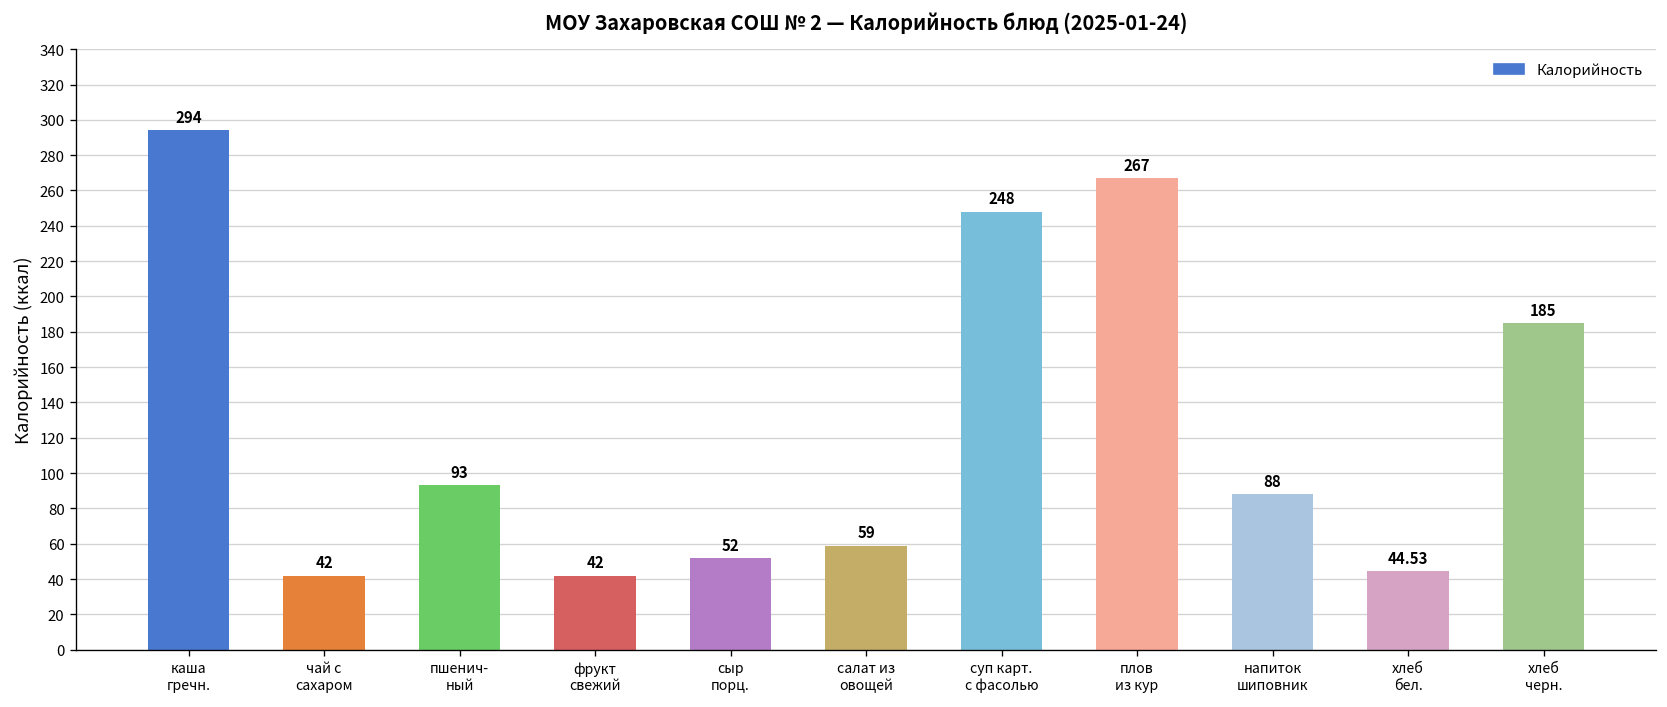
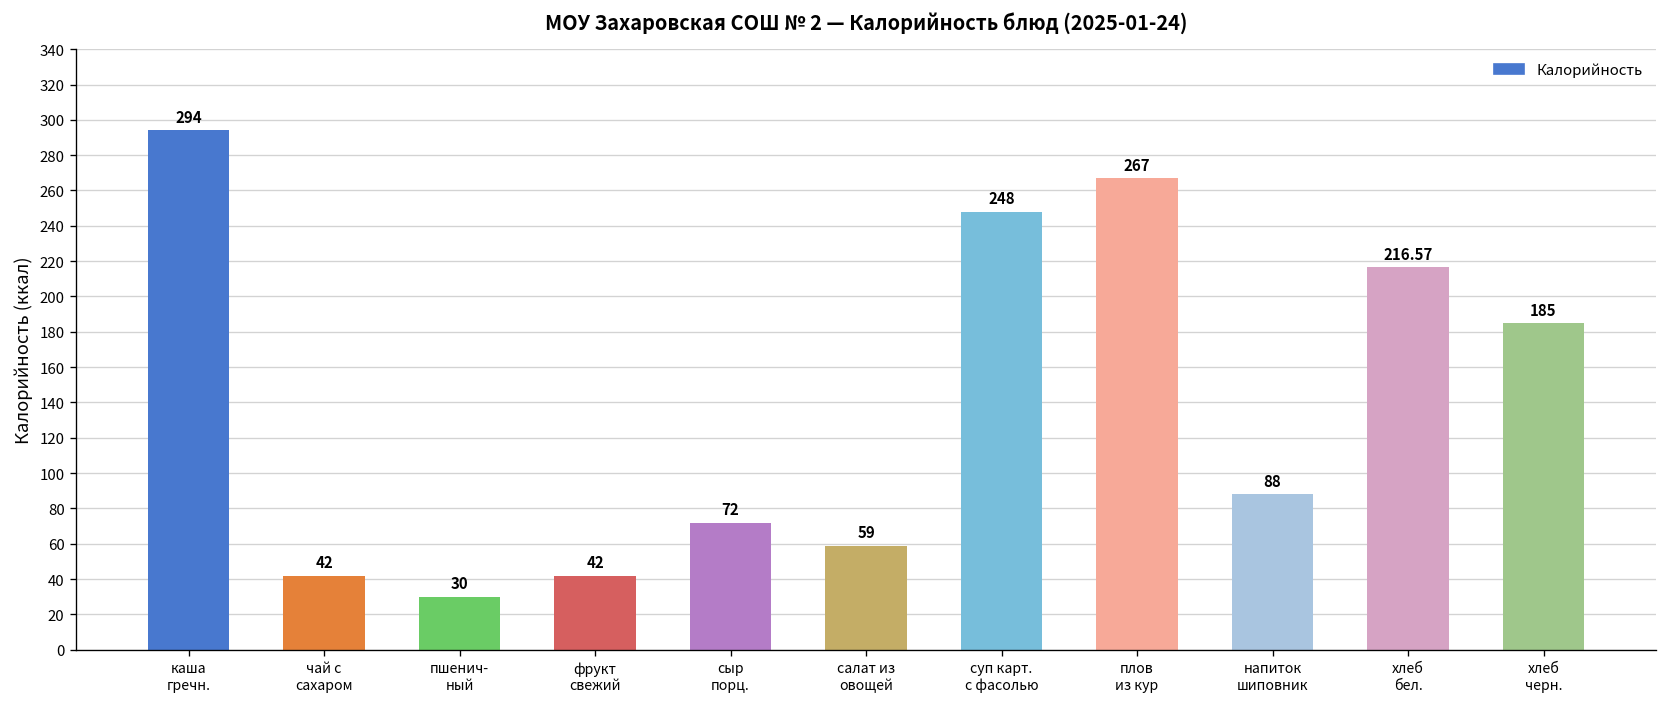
  {
    "каша гречн.": 294,
    "чай с сахаром": 42,
-   "пшенич- ный": 93,
+   "пшенич- ный": 30,
    "фрукт свежий": 42,
-   "сыр порц.": 52,
+   "сыр порц.": 72,
    "салат из овощей": 59,
    "суп карт. с фасолью": 248,
    "плов из кур": 267,
    "напиток шиповник": 88,
-   "хлеб бел.": 44.53,
+   "хлеб бел.": 216.57,
    "хлеб черн.": 185
  }
